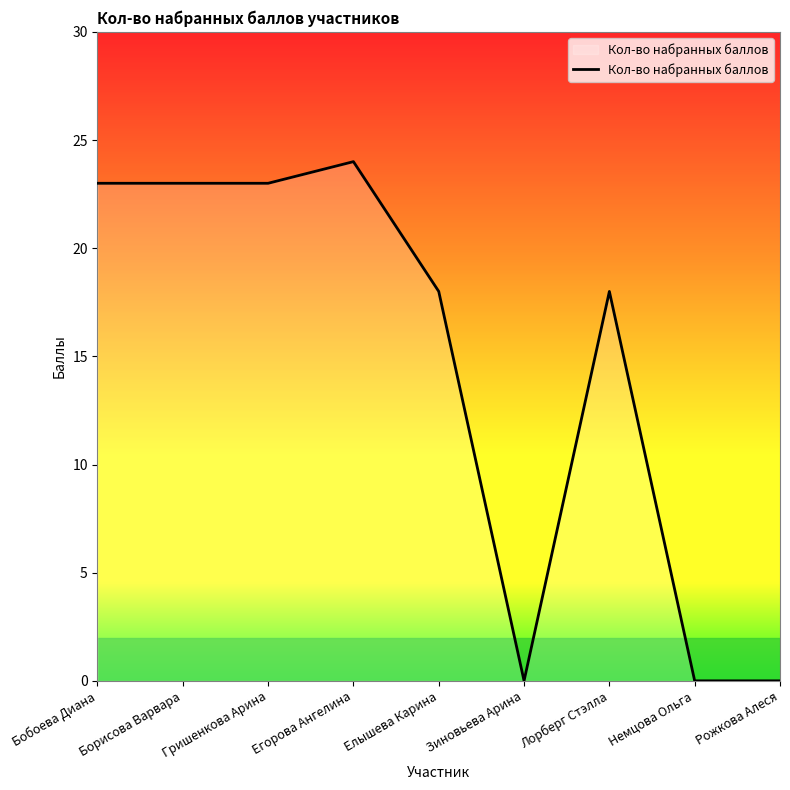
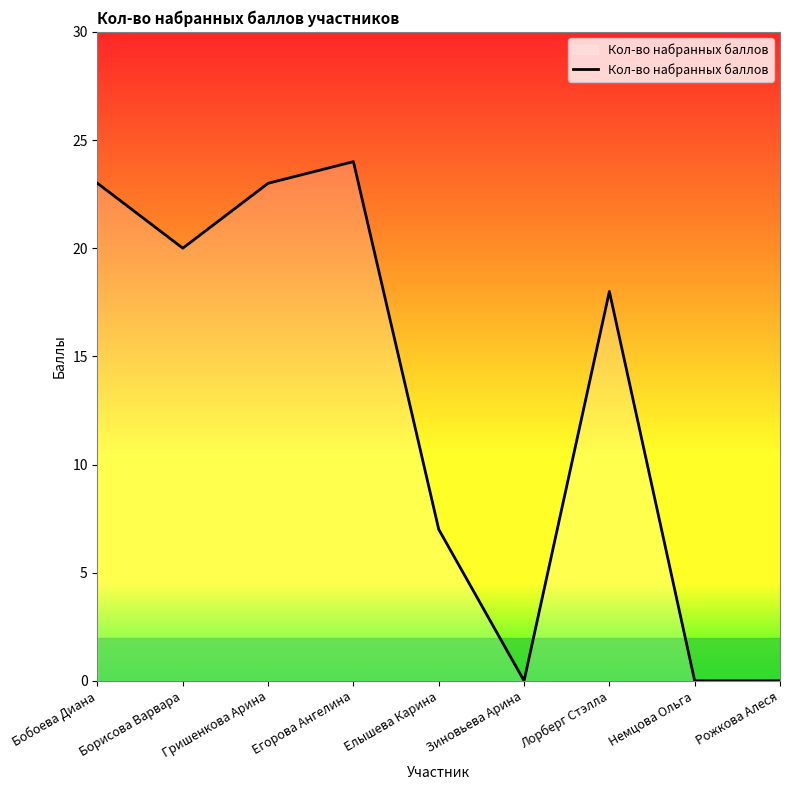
  {
    "Бобоева Диана": 23,
-   "Борисова Варвара": 23,
+   "Борисова Варвара": 20,
    "Гришенкова Арина": 23,
    "Егорова Ангелина": 24,
-   "Елышева Карина": 18,
+   "Елышева Карина": 7,
    "Лорберг Стэлла": 18
  }
